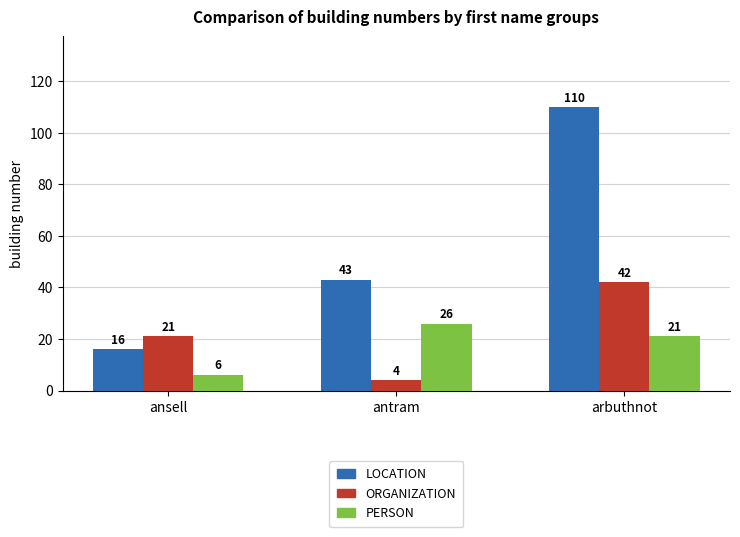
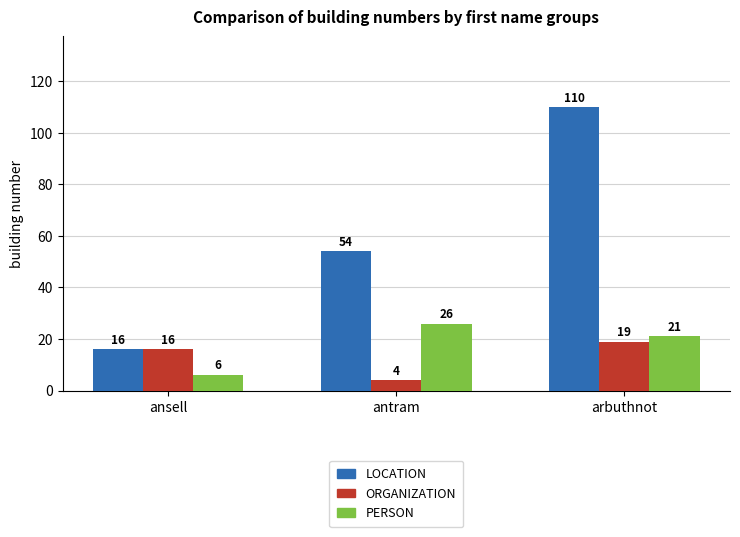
  {
    "LOCATION": {
      "ansell": 16,
-     "antram": 43,
+     "antram": 54,
      "arbuthnot": 110
    },
    "ORGANIZATION": {
-     "ansell": 21,
+     "ansell": 16,
      "antram": 4,
-     "arbuthnot": 42
+     "arbuthnot": 19
    },
    "PERSON": {
      "ansell": 6,
      "antram": 26,
      "arbuthnot": 21
    }
  }
